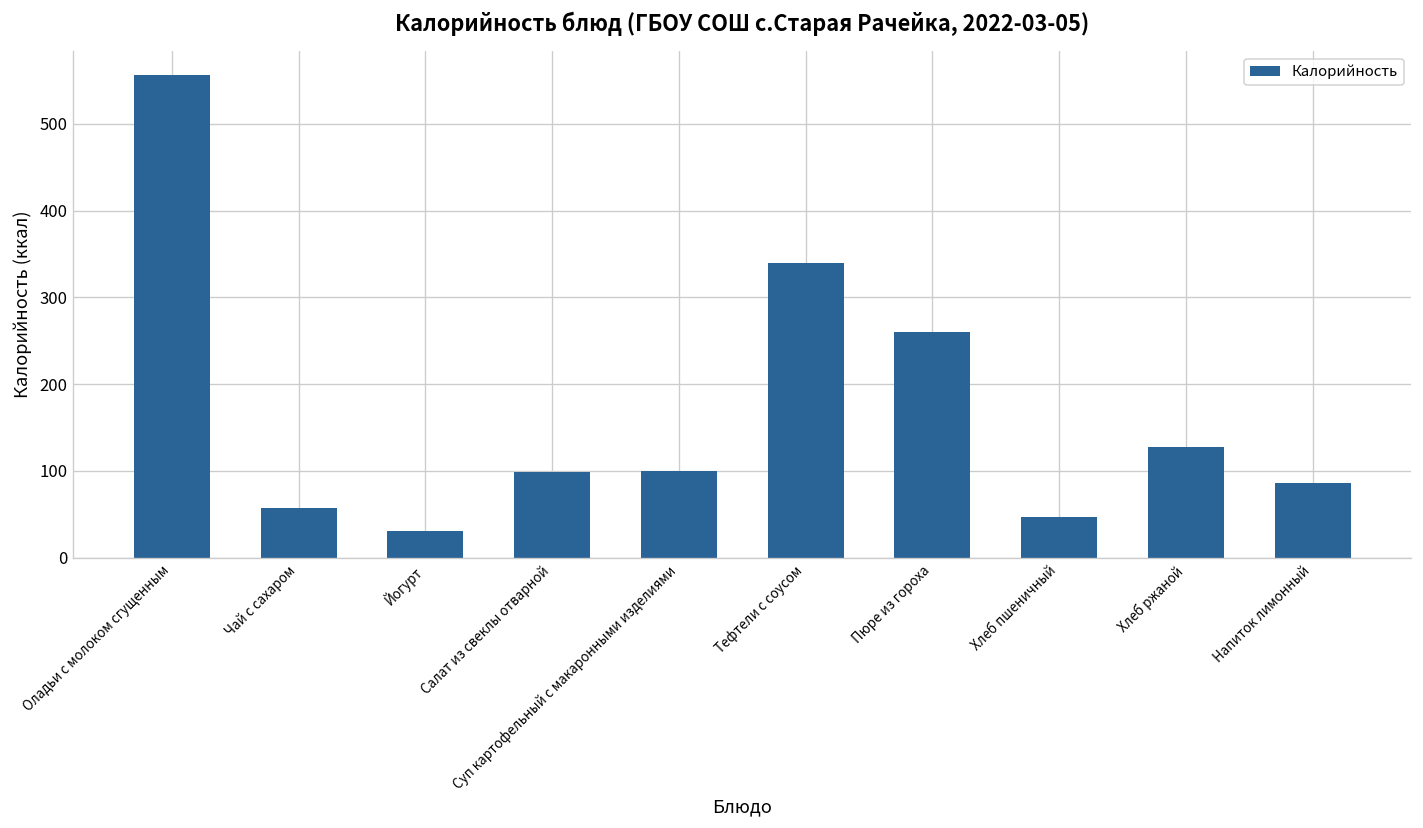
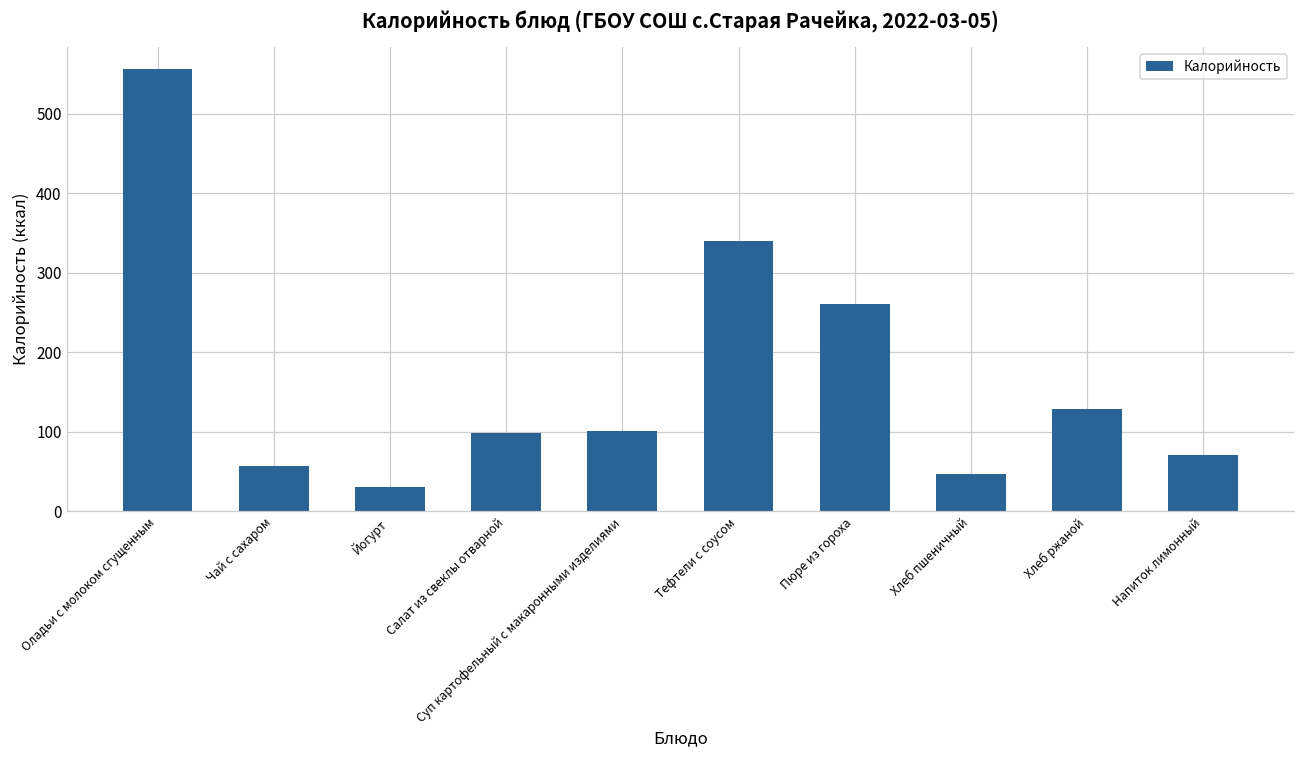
  {
    "Оладьи с молоком сгущенным": 560,
    "Чай с сахаром": 60,
    "Йогурт": 30,
    "Салат из свеклы отварной": 100,
    "Суп картофельный с макаронными изделиями": 100,
    "Тефтели с соусом": 340,
    "Пюре из гороха": 260,
    "Хлеб пшеничный": 50,
    "Хлеб ржаной": 130,
-   "Напиток лимонный": 90
+   "Напиток лимонный": 70
  }
